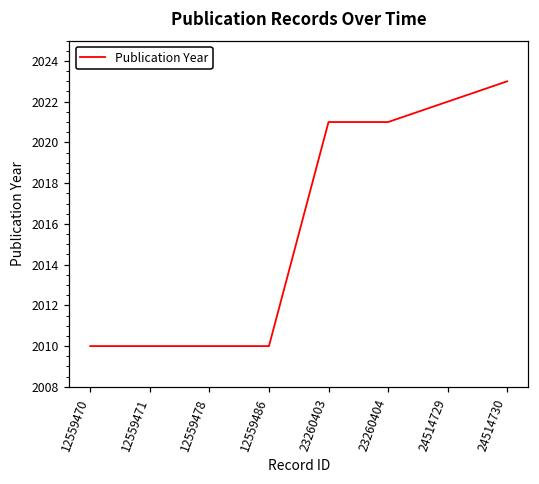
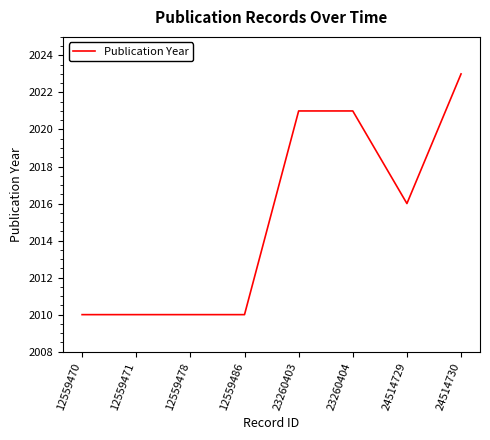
  {
    "12559470": 2010,
    "12559471": 2010,
    "12559478": 2010,
    "12559486": 2010,
    "23260403": 2021,
    "23260404": 2021,
-   "24514729": 2022,
+   "24514729": 2016,
    "24514730": 2023
  }
